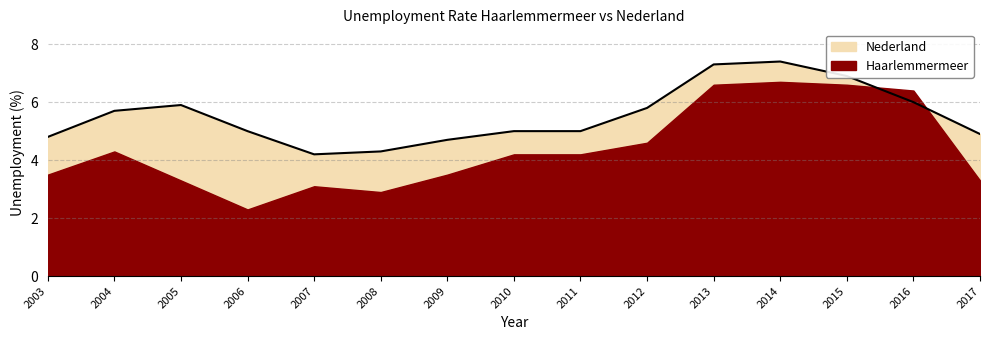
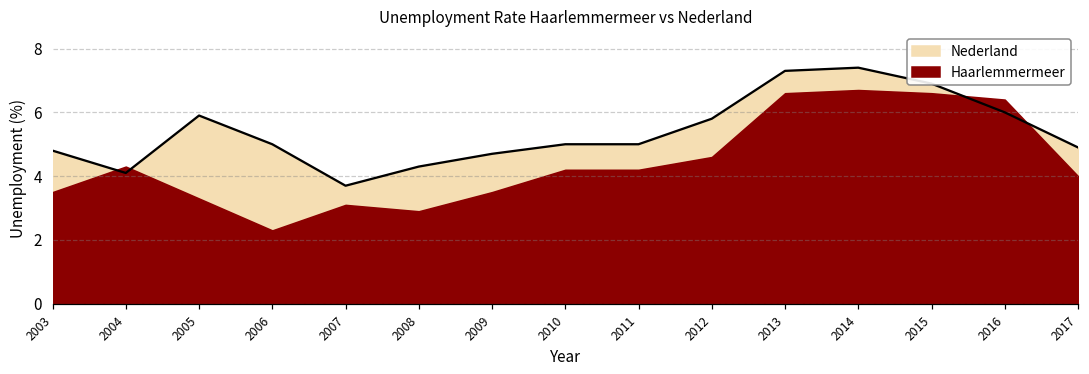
  {
    "Nederland": {
      "2003": 4.8,
-     "2004": 5.7,
+     "2004": 4.1,
      "2005": 5.9,
      "2006": 5.0,
-     "2007": 4.2,
+     "2007": 3.7,
      "2008": 4.3,
      "2009": 4.7,
      "2010": 5.0,
      "2011": 5.0,
      "2012": 5.8,
      "2013": 7.3,
      "2014": 7.4,
      "2016": 6.0,
      "2017": 4.9
    },
    "Haarlemmermeer": {
      "2003": 3.5,
      "2004": 4.3,
      "2005": 3.3,
      "2006": 2.3,
      "2007": 3.1,
      "2008": 2.9,
      "2009": 3.5,
      "2010": 4.2,
      "2011": 4.2,
      "2012": 4.6,
      "2013": 6.6,
      "2014": 6.7,
      "2015": 6.6,
      "2016": 6.4,
-     "2017": 3.3
+     "2017": 4.0
    }
  }
